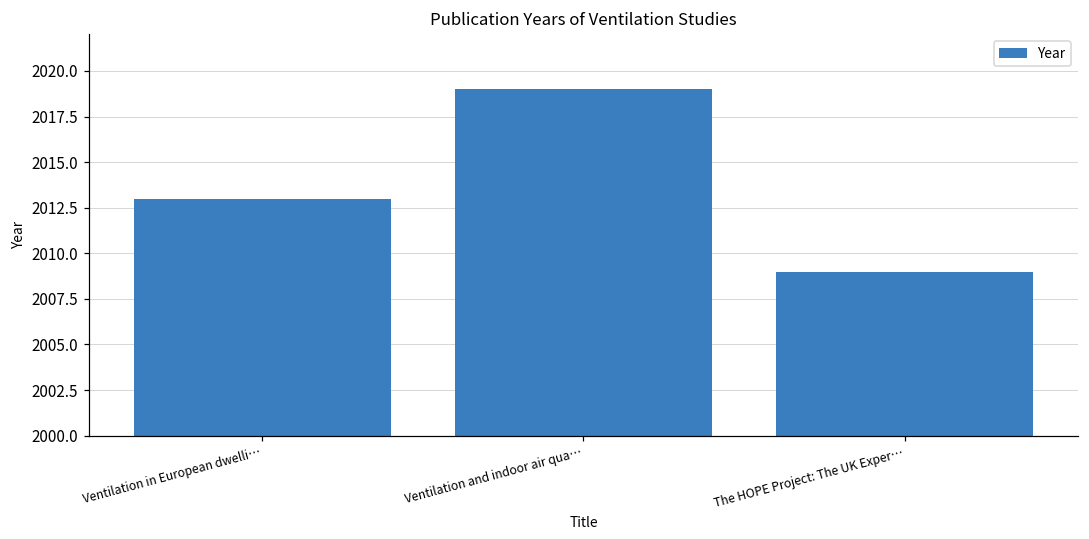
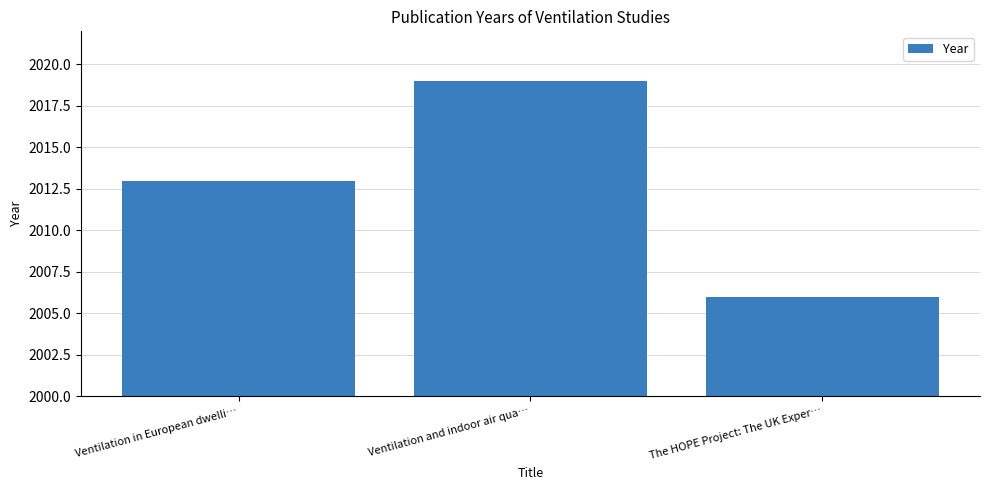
  {
    "Ventilation in European dwelli…": 2013,
    "Ventilation and indoor air qua…": 2019,
-   "The HOPE Project: The UK Exper…": 2009
+   "The HOPE Project: The UK Exper…": 2006
  }
